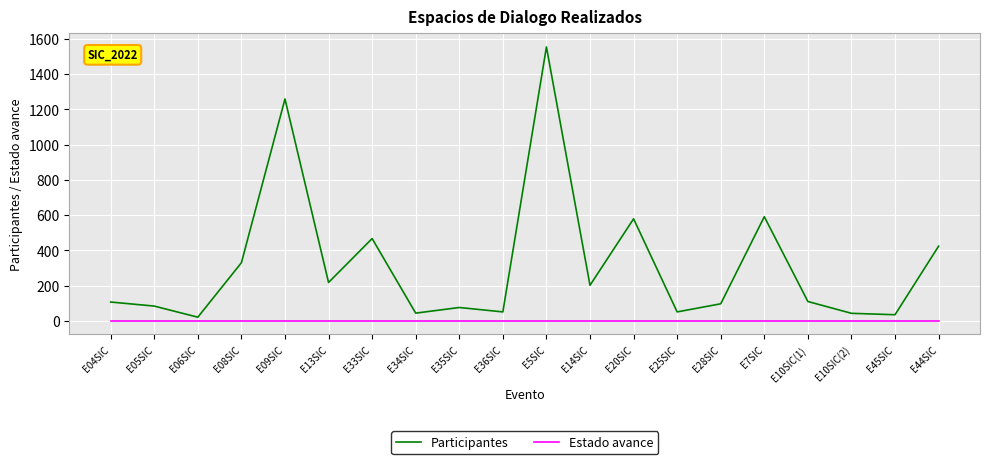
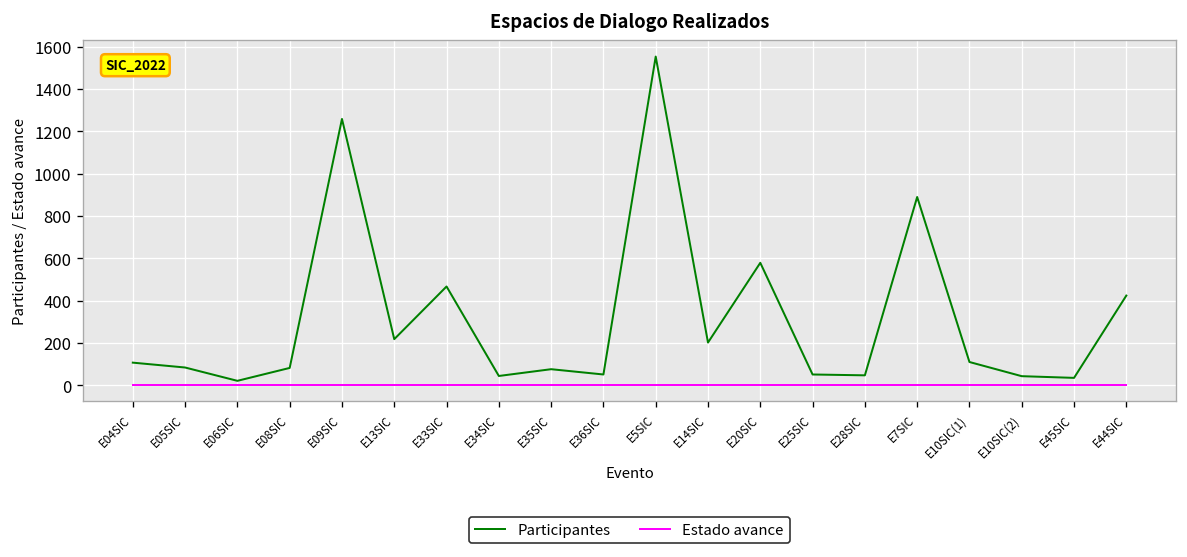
  {
    "Participantes": {
      "E04SIC": 110,
      "E05SIC": 80,
      "E06SIC": 20,
-     "E08SIC": 330,
+     "E08SIC": 80,
      "E09SIC": 1260,
      "E13SIC": 220,
      "E33SIC": 470,
      "E34SIC": 40,
      "E35SIC": 80,
      "E36SIC": 50,
      "E5SIC": 1550,
      "E14SIC": 200,
      "E20SIC": 580,
      "E25SIC": 50,
-     "E28SIC": 100,
-     "E7SIC": 590,
+     "E28SIC": 50,
+     "E7SIC": 890,
      "E10SIC(1)": 110,
      "E10SIC(2)": 40,
      "E45SIC": 40,
      "E44SIC": 420
    },
    "Estado avance": {
      "E04SIC": 0,
      "E05SIC": 0,
      "E06SIC": 0,
      "E08SIC": 0,
      "E09SIC": 0,
      "E13SIC": 0,
      "E33SIC": 0,
      "E34SIC": 0,
      "E35SIC": 0,
      "E36SIC": 0,
      "E5SIC": 0,
      "E14SIC": 0,
      "E20SIC": 0,
      "E25SIC": 0,
      "E28SIC": 0,
      "E7SIC": 0,
      "E10SIC(1)": 0,
      "E10SIC(2)": 0,
      "E45SIC": 0,
      "E44SIC": 0
    }
  }
